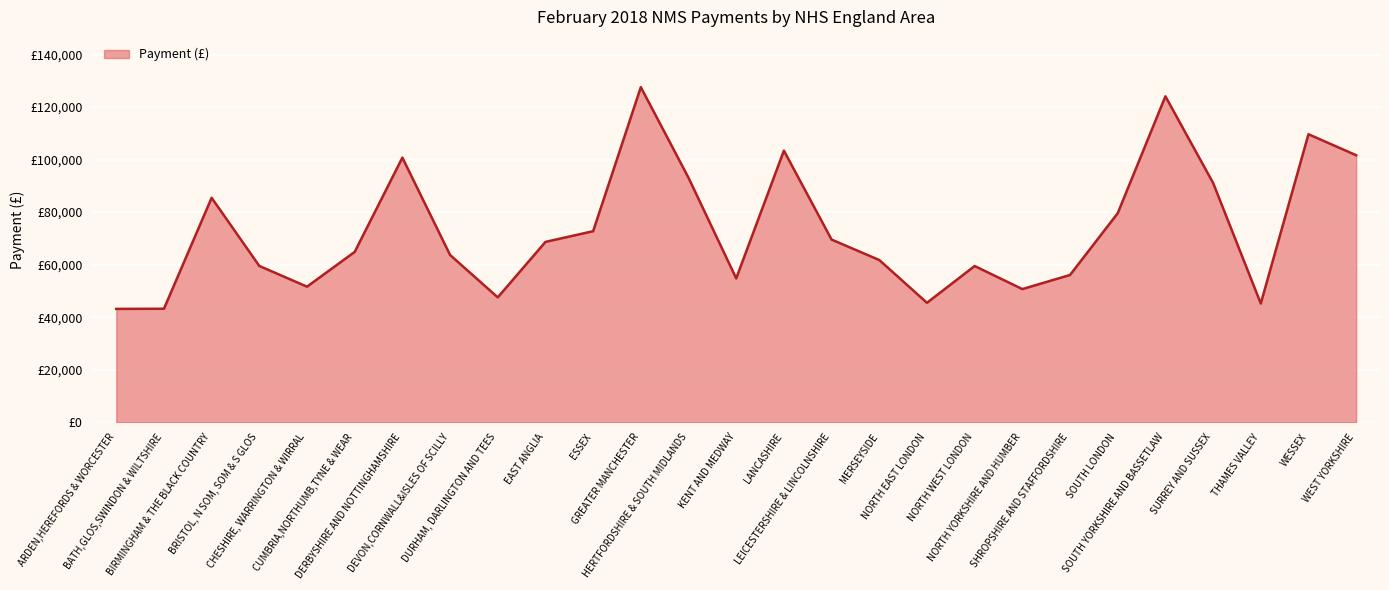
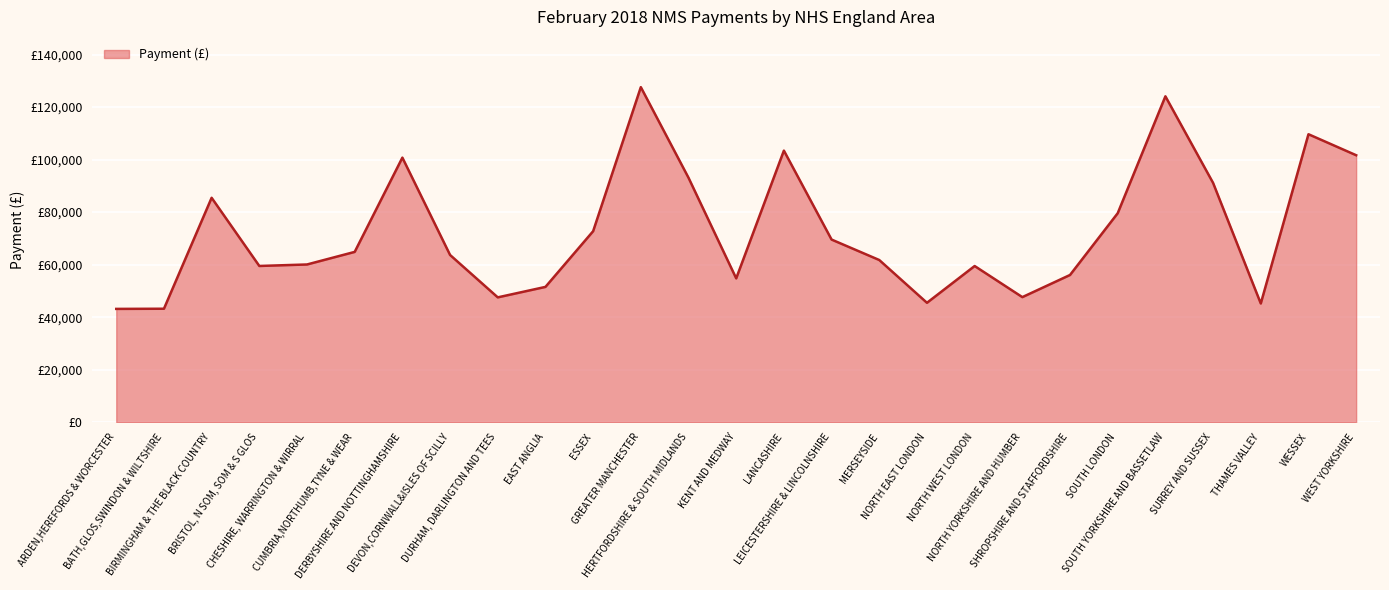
  {
    "ARDEN,HEREFORDS & WORCESTER": "£43,000",
    "BATH,GLOS,SWINDON & WILTSHIRE": "£43,000",
    "BIRMINGHAM & THE BLACK COUNTRY": "£85,000",
    "BRISTOL, N SOM, SOM & S GLOS": "£59,000",
-   "CHESHIRE, WARRINGTON & WIRRAL": "£52,000",
+   "CHESHIRE, WARRINGTON & WIRRAL": "£60,000",
    "CUMBRIA,NORTHUMB,TYNE & WEAR": "£65,000",
    "DERBYSHIRE AND NOTTINGHAMSHIRE": "£101,000",
    "DEVON,CORNWALL&ISLES OF SCILLY": "£64,000",
    "DURHAM, DARLINGTON AND TEES": "£48,000",
-   "EAST ANGLIA": "£69,000",
+   "EAST ANGLIA": "£52,000",
    "ESSEX": "£73,000",
    "GREATER MANCHESTER": "£128,000",
    "HERTFORDSHIRE & SOUTH MIDLANDS": "£93,000",
    "KENT AND MEDWAY": "£55,000",
    "LANCASHIRE": "£103,000",
    "LEICESTERSHIRE & LINCOLNSHIRE": "£70,000",
    "MERSEYSIDE": "£62,000",
    "NORTH EAST LONDON": "£45,000",
    "NORTH WEST LONDON": "£59,000",
-   "NORTH YORKSHIRE AND HUMBER": "£51,000",
+   "NORTH YORKSHIRE AND HUMBER": "£48,000",
    "SHROPSHIRE AND STAFFORDSHIRE": "£56,000",
    "SOUTH LONDON": "£80,000",
    "SOUTH YORKSHIRE AND BASSETLAW": "£124,000",
    "SURREY AND SUSSEX": "£91,000",
    "THAMES VALLEY": "£45,000",
    "WESSEX": "£110,000",
    "WEST YORKSHIRE": "£102,000"
  }
